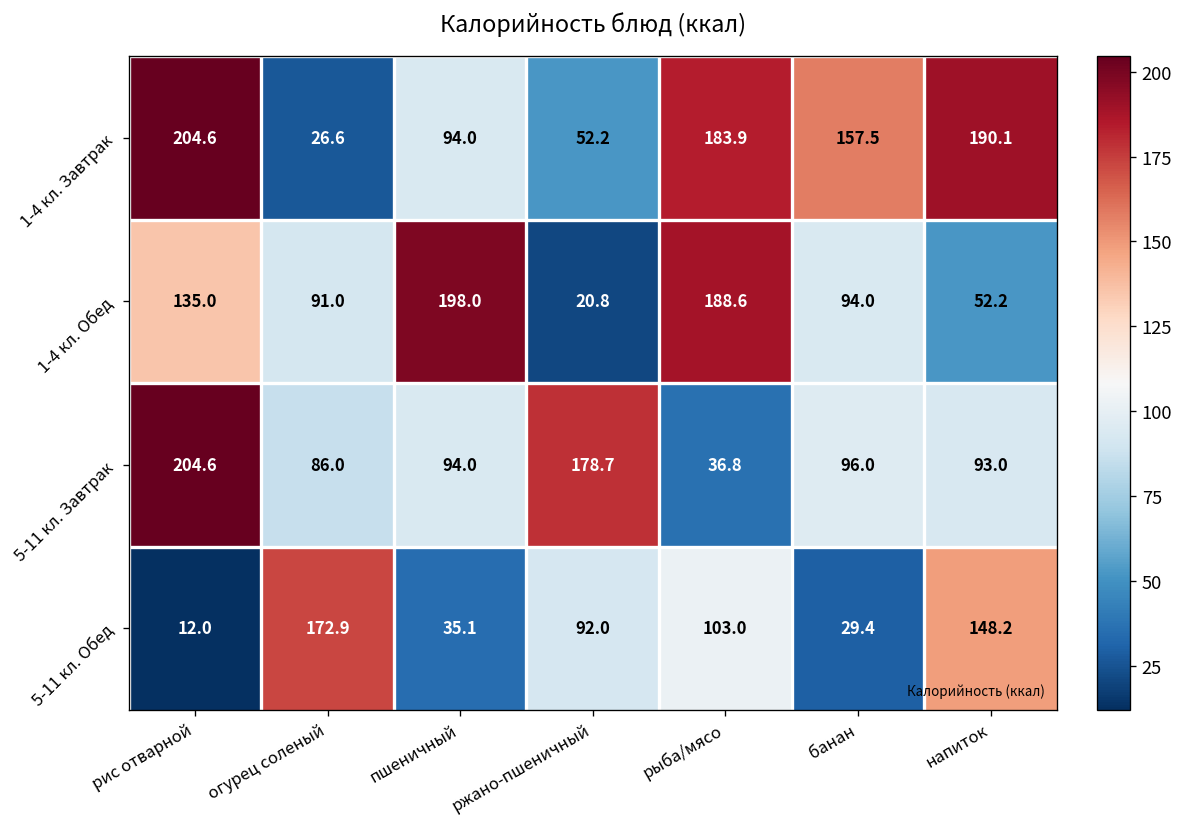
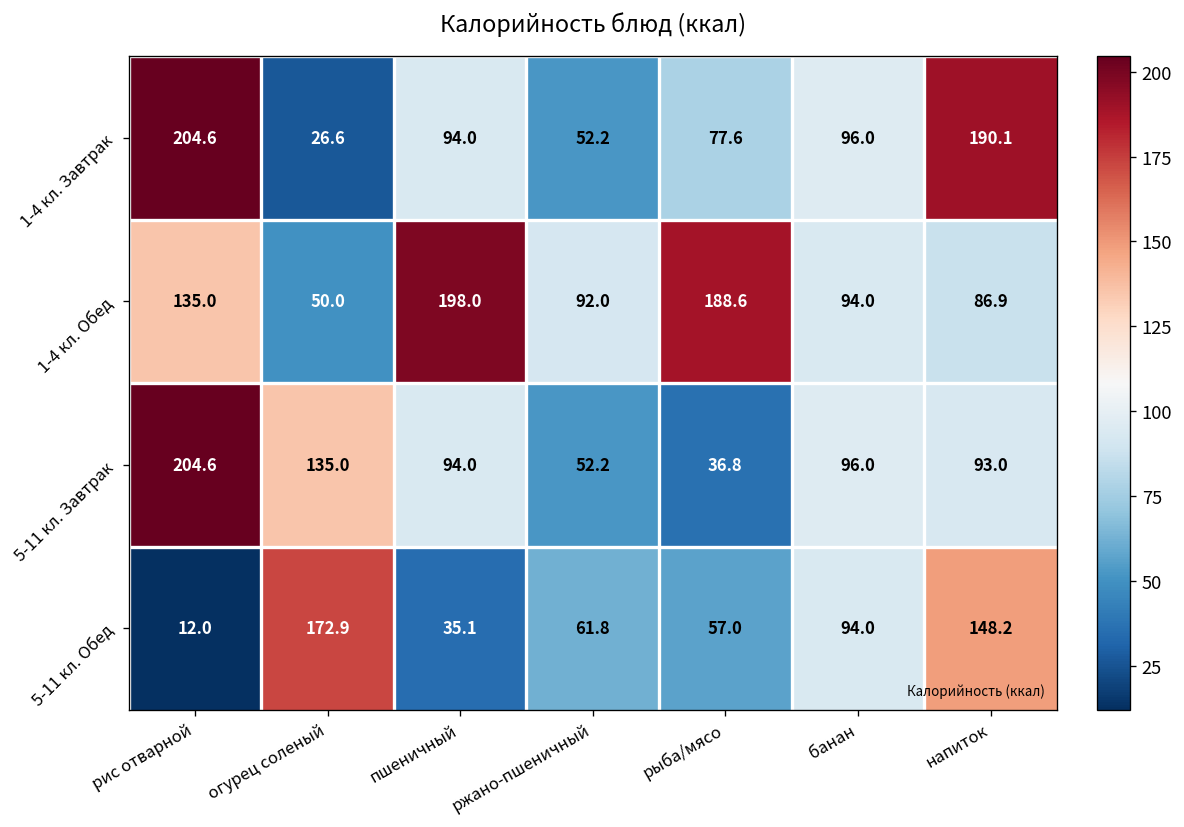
  {
    "1-4 кл. Завтрак": {
      "рис отварной": 204.6,
      "огурец соленый": 26.6,
      "пшеничный": 94.0,
      "ржано-пшеничный": 52.2,
-     "рыба/мясо": 183.9,
-     "банан": 157.5,
+     "рыба/мясо": 77.6,
+     "банан": 96.0,
      "напиток": 190.1
    },
    "1-4 кл. Обед": {
      "рис отварной": 135.0,
-     "огурец соленый": 91.0,
+     "огурец соленый": 50.0,
      "пшеничный": 198.0,
-     "ржано-пшеничный": 20.8,
+     "ржано-пшеничный": 92.0,
      "рыба/мясо": 188.6,
      "банан": 94.0,
-     "напиток": 52.2
+     "напиток": 86.9
    },
    "5-11 кл. Завтрак": {
      "рис отварной": 204.6,
-     "огурец соленый": 86.0,
+     "огурец соленый": 135.0,
      "пшеничный": 94.0,
-     "ржано-пшеничный": 178.7,
+     "ржано-пшеничный": 52.2,
      "рыба/мясо": 36.8,
      "банан": 96.0,
      "напиток": 93.0
    },
    "5-11 кл. Обед": {
      "рис отварной": 12.0,
      "огурец соленый": 172.9,
      "пшеничный": 35.1,
-     "ржано-пшеничный": 92.0,
-     "рыба/мясо": 103.0,
-     "банан": 29.4,
+     "ржано-пшеничный": 61.8,
+     "рыба/мясо": 57.0,
+     "банан": 94.0,
      "напиток": 148.2
    }
  }
